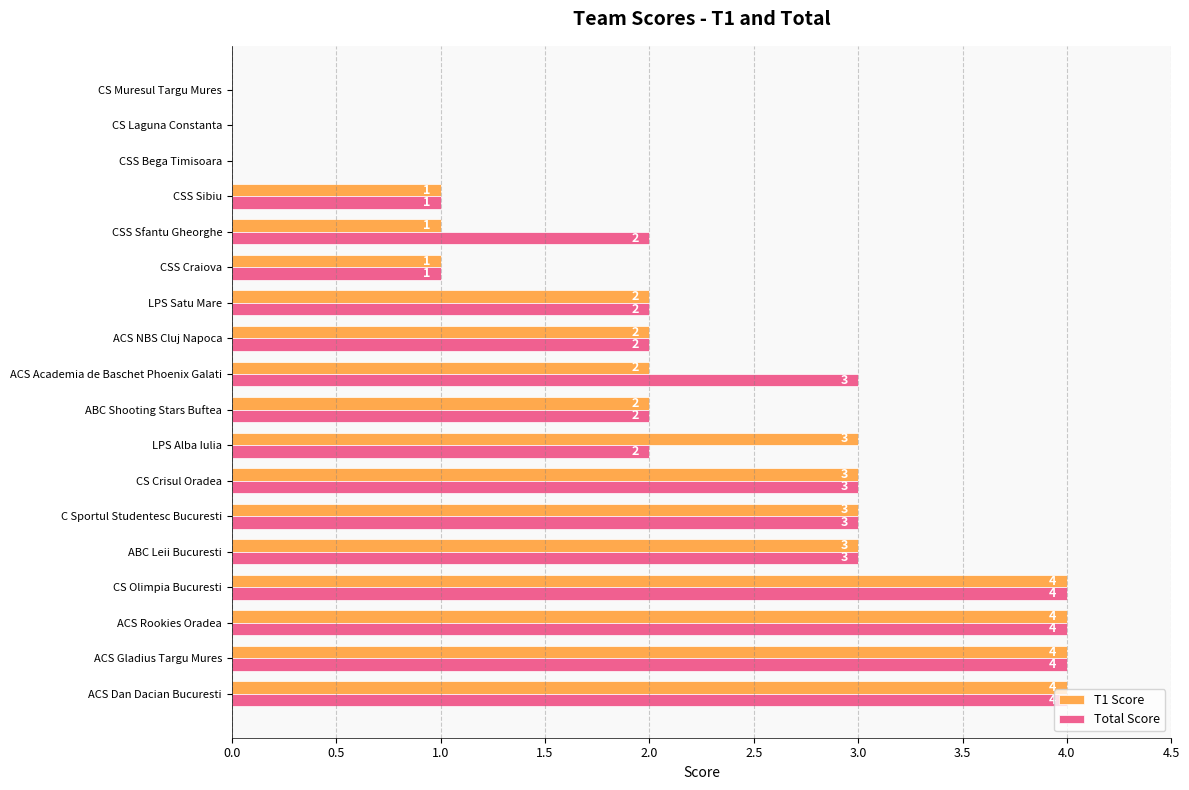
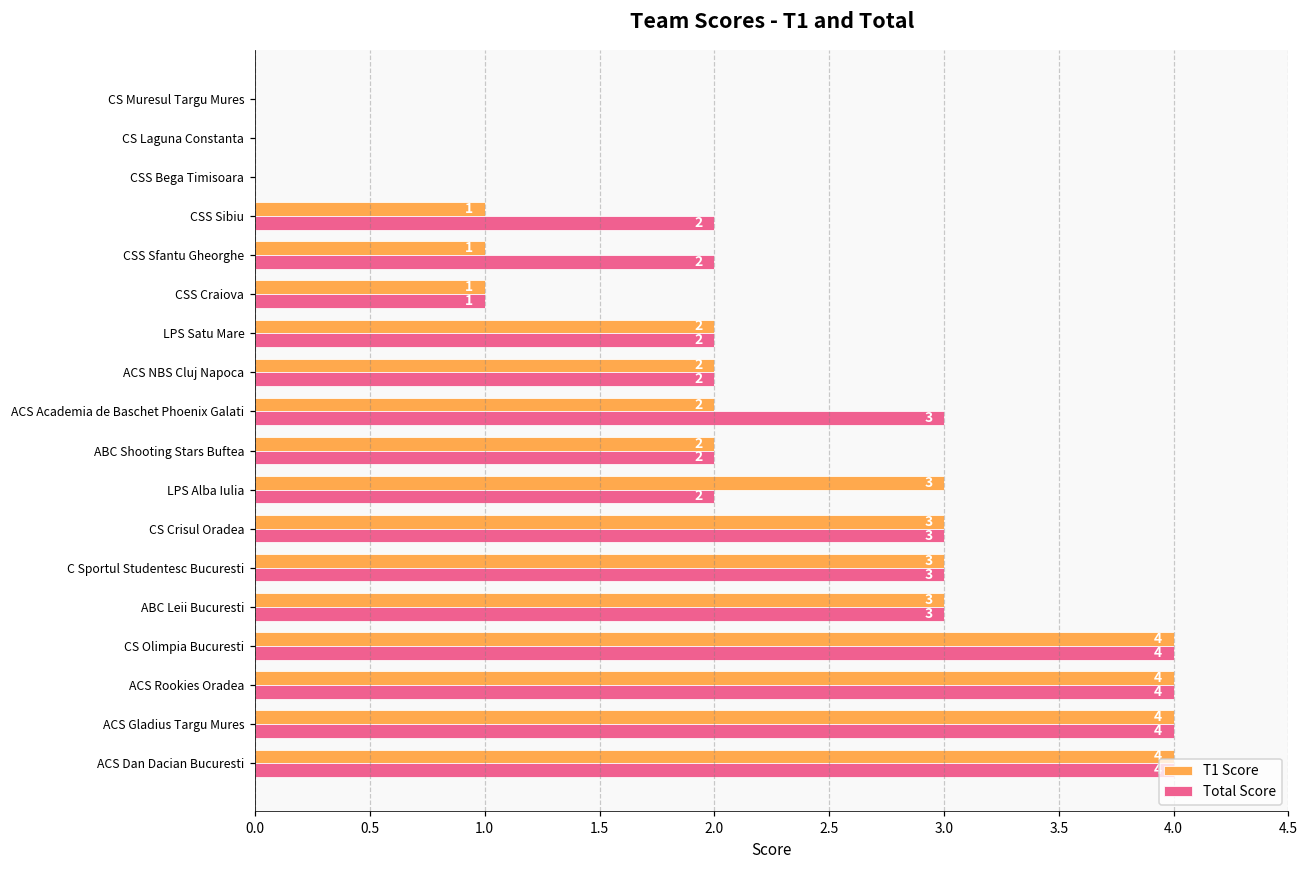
  {
    "T1 Score": {
      "CSS Sibiu": 1,
      "CSS Sfantu Gheorghe": 1,
      "CSS Craiova": 1,
      "LPS Satu Mare": 2,
      "ACS NBS Cluj Napoca": 2,
      "ACS Academia de Baschet Phoenix Galati": 2,
      "ABC Shooting Stars Buftea": 2,
      "LPS Alba Iulia": 3,
      "CS Crisul Oradea": 3,
      "C Sportul Studentesc Bucuresti": 3,
      "ABC Leii Bucuresti": 3,
      "CS Olimpia Bucuresti": 4,
      "ACS Rookies Oradea": 4,
      "ACS Gladius Targu Mures": 4
    },
    "Total Score": {
-     "CSS Sibiu": 1,
+     "CSS Sibiu": 2,
      "CSS Sfantu Gheorghe": 2,
      "CSS Craiova": 1,
      "LPS Satu Mare": 2,
      "ACS NBS Cluj Napoca": 2,
      "ACS Academia de Baschet Phoenix Galati": 3,
      "ABC Shooting Stars Buftea": 2,
      "LPS Alba Iulia": 2,
      "CS Crisul Oradea": 3,
      "C Sportul Studentesc Bucuresti": 3,
      "ABC Leii Bucuresti": 3,
      "CS Olimpia Bucuresti": 4,
      "ACS Rookies Oradea": 4,
      "ACS Gladius Targu Mures": 4
    }
  }
